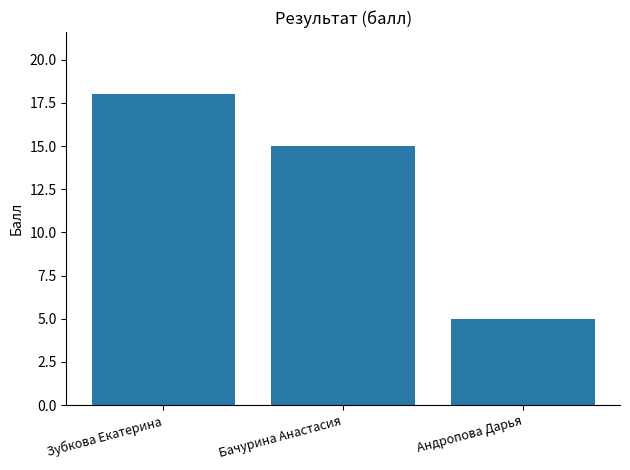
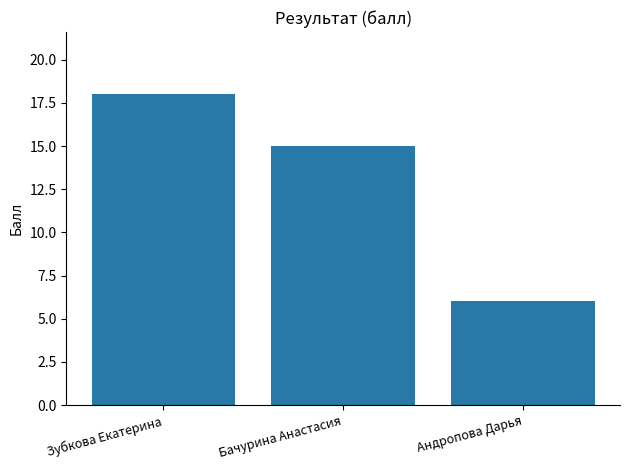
  {
    "Зубкова Екатерина": 18,
    "Бачурина Анастасия": 15,
-   "Андропова Дарья": 5
+   "Андропова Дарья": 6
  }
